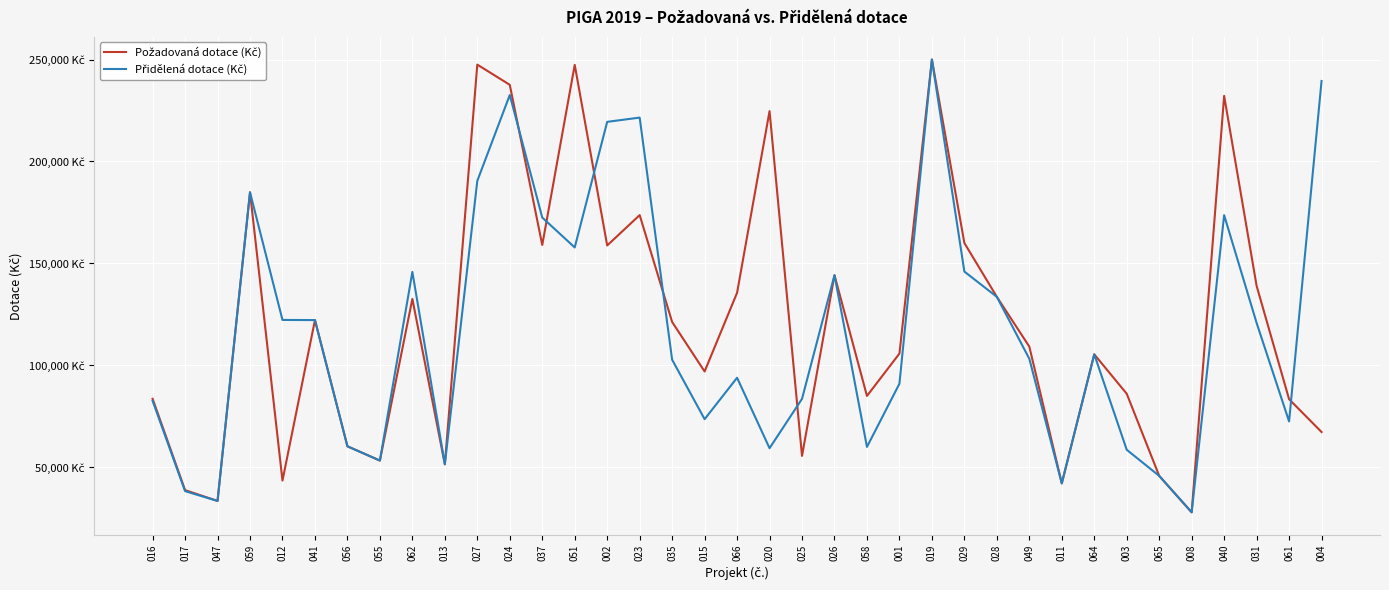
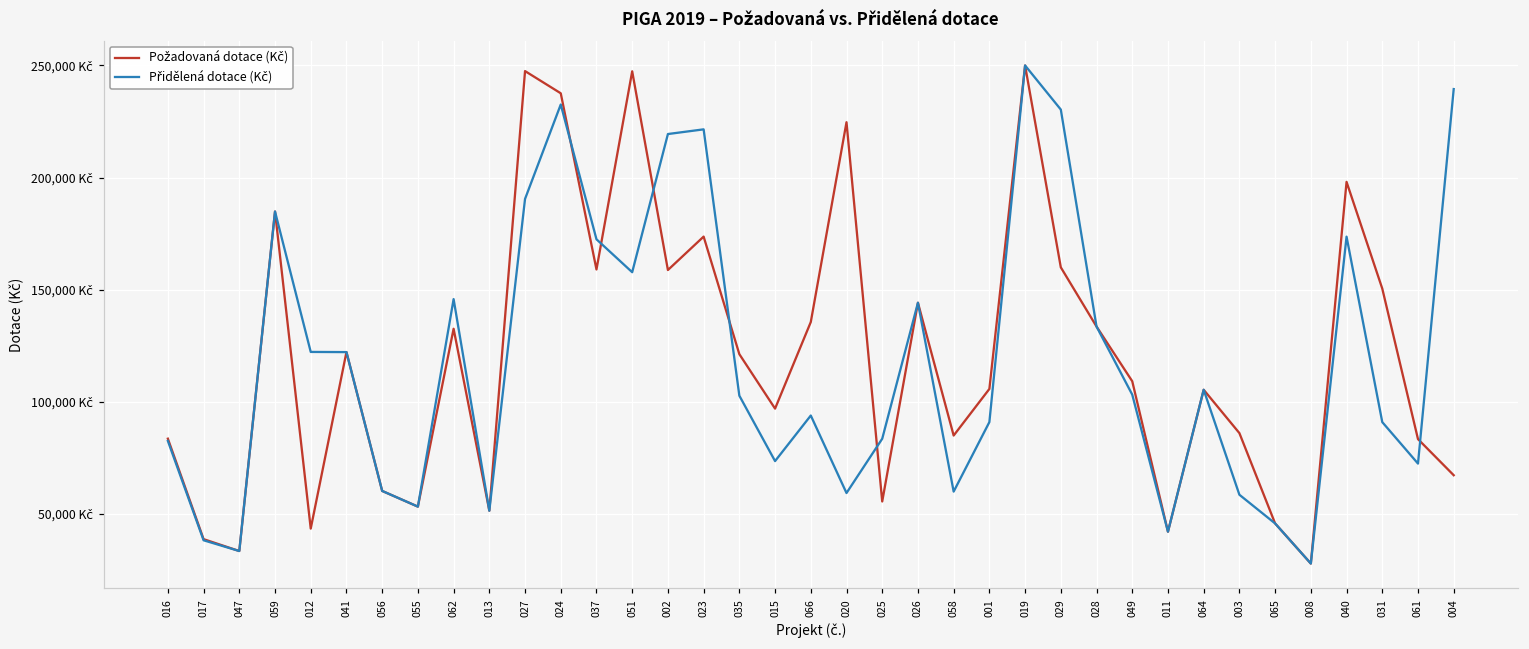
  {
    "Požadovaná dotace (Kč)": {
      "012": "44,000 Kč",
      "062": "133,000 Kč",
      "027": "248,000 Kč",
      "024": "238,000 Kč",
      "037": "159,000 Kč",
      "051": "247,000 Kč",
      "002": "159,000 Kč",
      "023": "174,000 Kč",
      "035": "121,000 Kč",
      "015": "97,000 Kč",
      "066": "136,000 Kč",
      "020": "225,000 Kč",
      "025": "56,000 Kč",
      "058": "85,000 Kč",
      "001": "106,000 Kč",
      "029": "160,000 Kč",
      "049": "109,000 Kč",
      "003": "86,000 Kč",
-     "040": "232,000 Kč",
-     "031": "139,000 Kč",
+     "040": "198,000 Kč",
+     "031": "151,000 Kč",
      "061": "83,000 Kč",
      "004": "67,000 Kč"
    },
    "Přidělená dotace (Kč)": {
      "012": "122,000 Kč",
      "062": "146,000 Kč",
      "027": "191,000 Kč",
      "024": "233,000 Kč",
      "037": "173,000 Kč",
      "051": "158,000 Kč",
      "002": "219,000 Kč",
      "023": "222,000 Kč",
      "035": "103,000 Kč",
      "015": "74,000 Kč",
      "066": "94,000 Kč",
      "020": "59,000 Kč",
      "025": "84,000 Kč",
      "058": "60,000 Kč",
      "001": "91,000 Kč",
-     "029": "146,000 Kč",
+     "029": "230,000 Kč",
      "049": "103,000 Kč",
      "003": "59,000 Kč",
      "040": "174,000 Kč",
-     "031": "121,000 Kč",
+     "031": "91,000 Kč",
      "061": "72,000 Kč",
      "004": "239,000 Kč"
    }
  }
